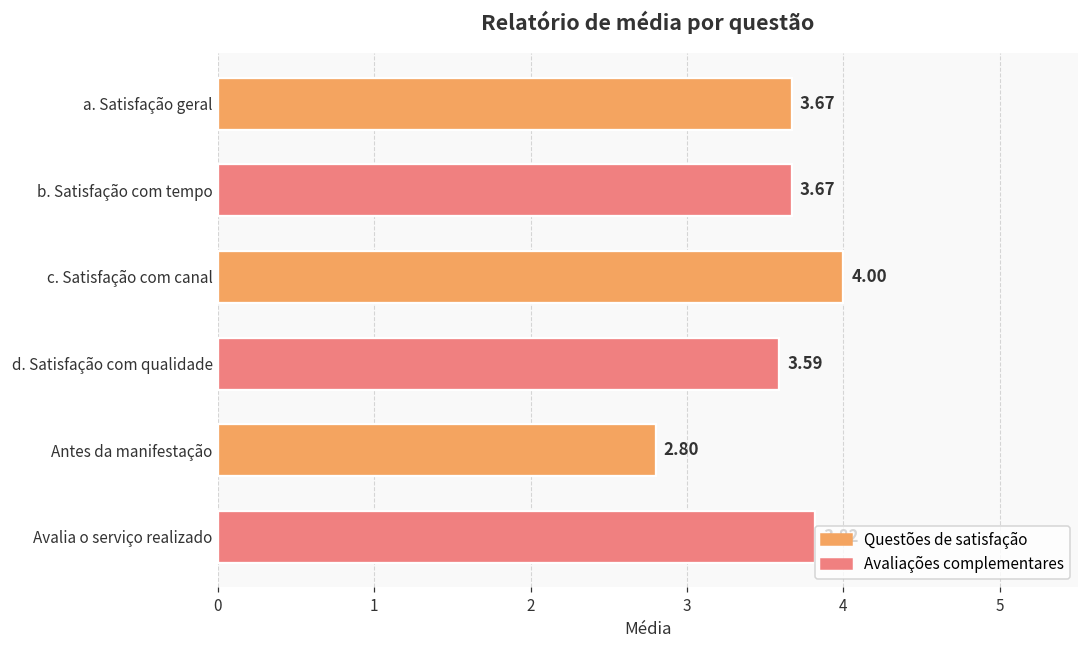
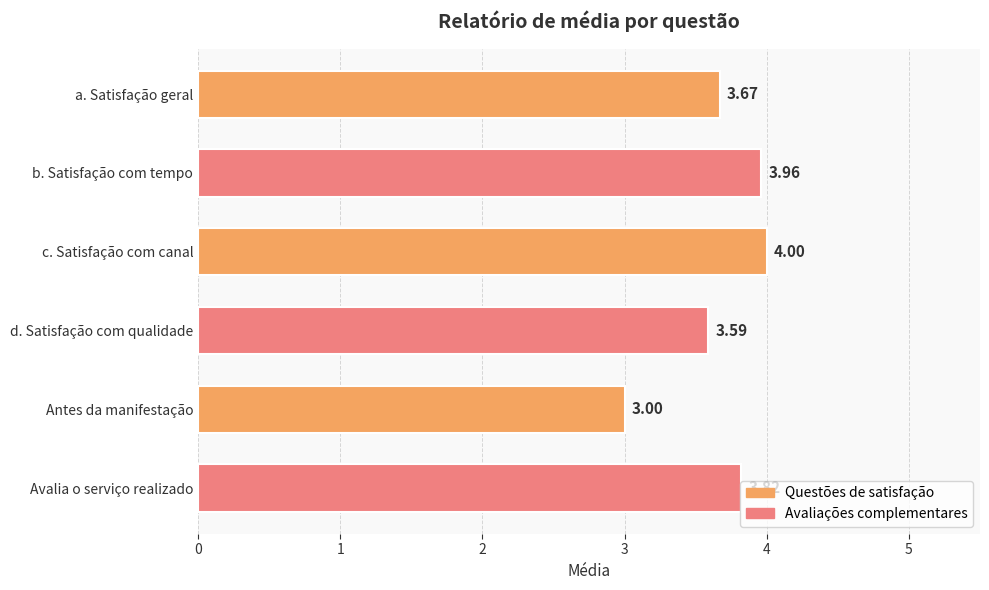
  {
    "a. Satisfação geral": 3.67,
-   "b. Satisfação com tempo": 3.67,
+   "b. Satisfação com tempo": 3.96,
    "c. Satisfação com canal": 4.00,
    "d. Satisfação com qualidade": 3.59,
-   "Antes da manifestação": 2.80
+   "Antes da manifestação": 3.00
  }
